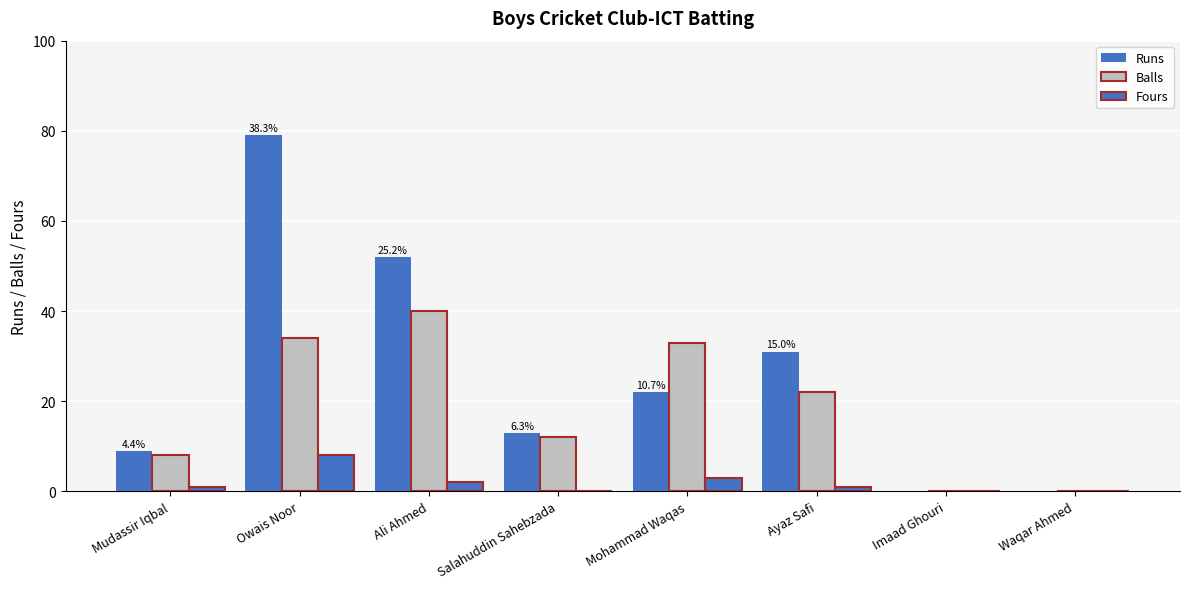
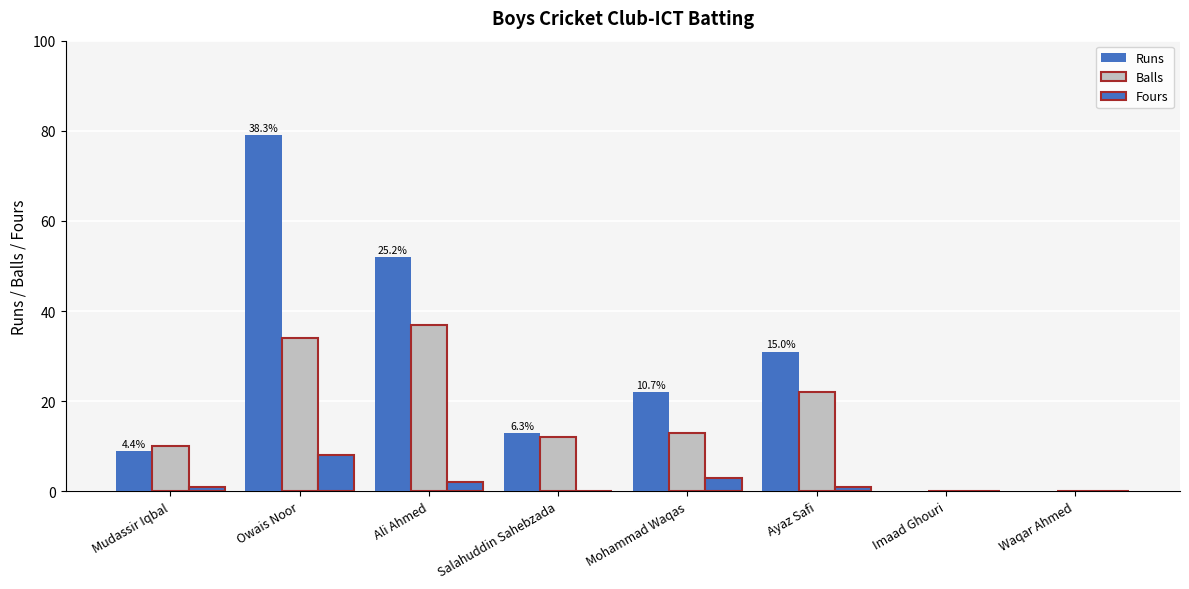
  {
    "Balls": {
-     "Mudassir Iqbal": 8,
+     "Mudassir Iqbal": 10,
      "Owais Noor": 34,
-     "Ali Ahmed": 40,
+     "Ali Ahmed": 37,
      "Salahuddin Sahebzada": 12,
-     "Mohammad Waqas": 33,
+     "Mohammad Waqas": 13,
      "Ayaz Safi": 22,
      "Imaad Ghouri": 0,
      "Waqar Ahmed": 0
    }
  }
